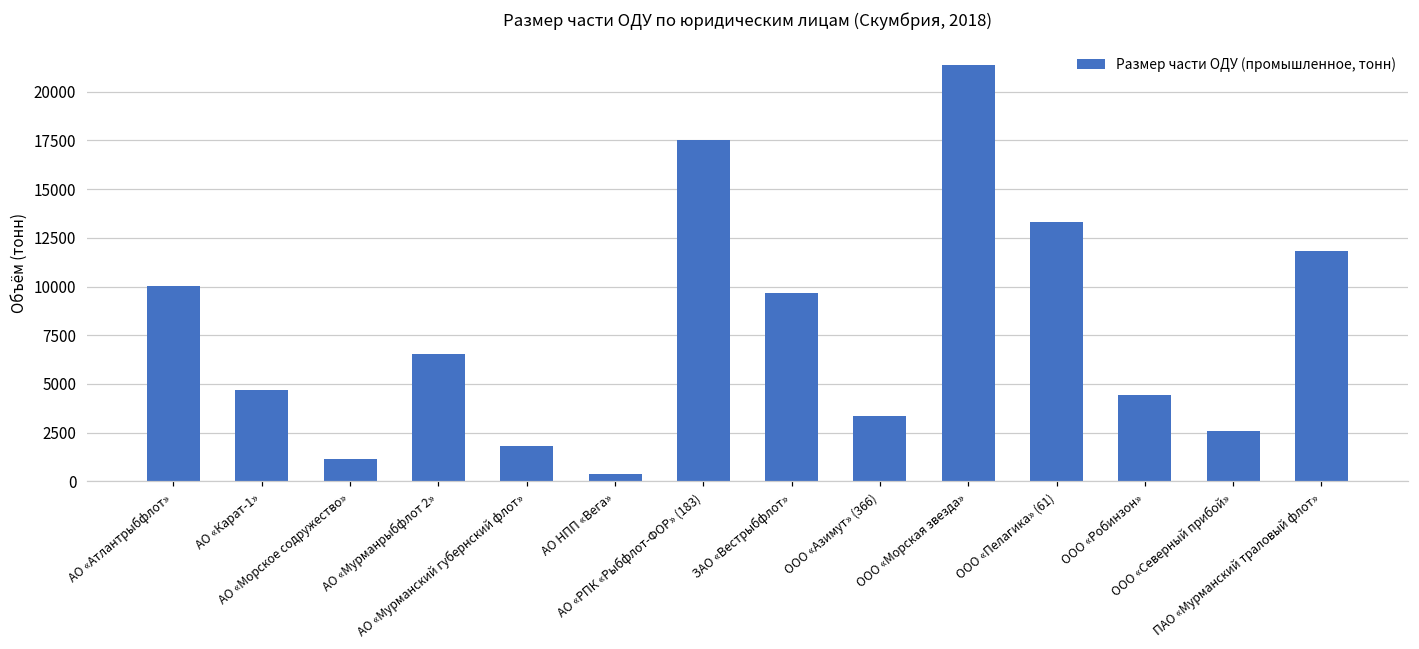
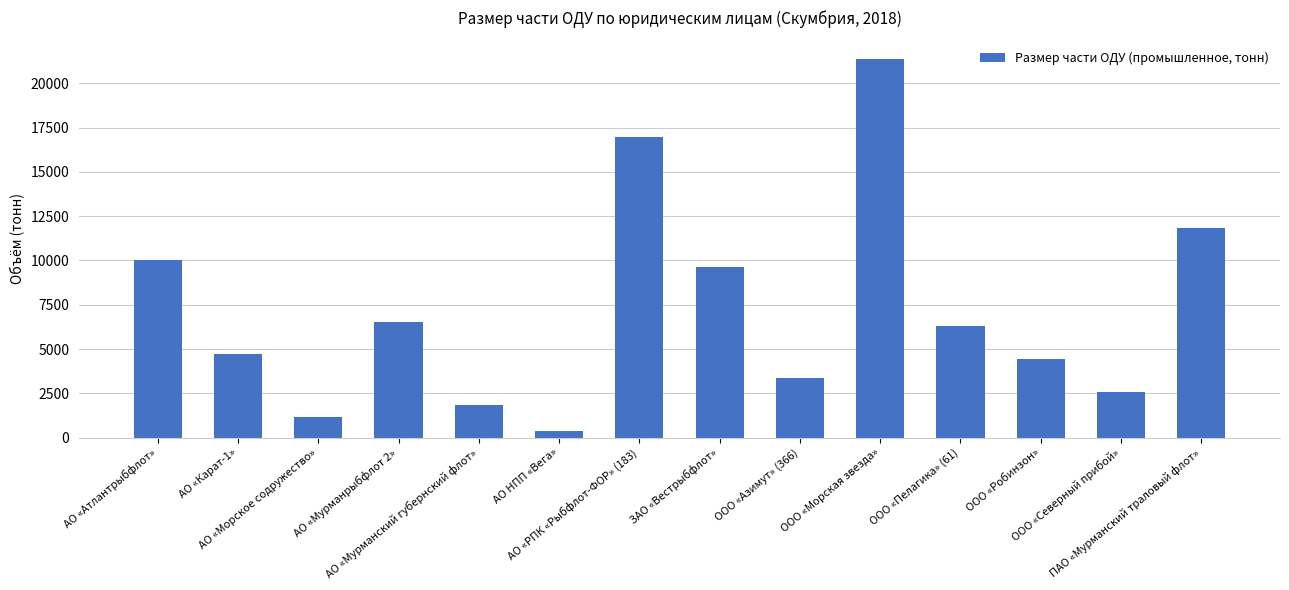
  {
    "АО «Атлантрыбфлот»": 10000,
    "АО «Карат-1»": 4700,
    "АО «Морское содружество»": 1100,
    "АО «Мурманрыбфлот 2»": 6500,
    "АО «Мурманский губернский флот»": 1800,
    "АО НПП «Вега»": 400,
-   "АО «РПК «Рыбфлот-ФОР» (183)": 17500,
+   "АО «РПК «Рыбфлот-ФОР» (183)": 17000,
    "ЗАО «Вестрыбфлот»": 9700,
    "ООО «Азимут» (366)": 3300,
    "ООО «Морская звезда»": 21400,
-   "ООО «Пелагика» (61)": 13300,
+   "ООО «Пелагика» (61)": 6300,
    "ООО «Робинзон»": 4500,
    "ООО «Северный прибой»": 2600,
    "ПАО «Мурманский траловый флот»": 11800
  }
